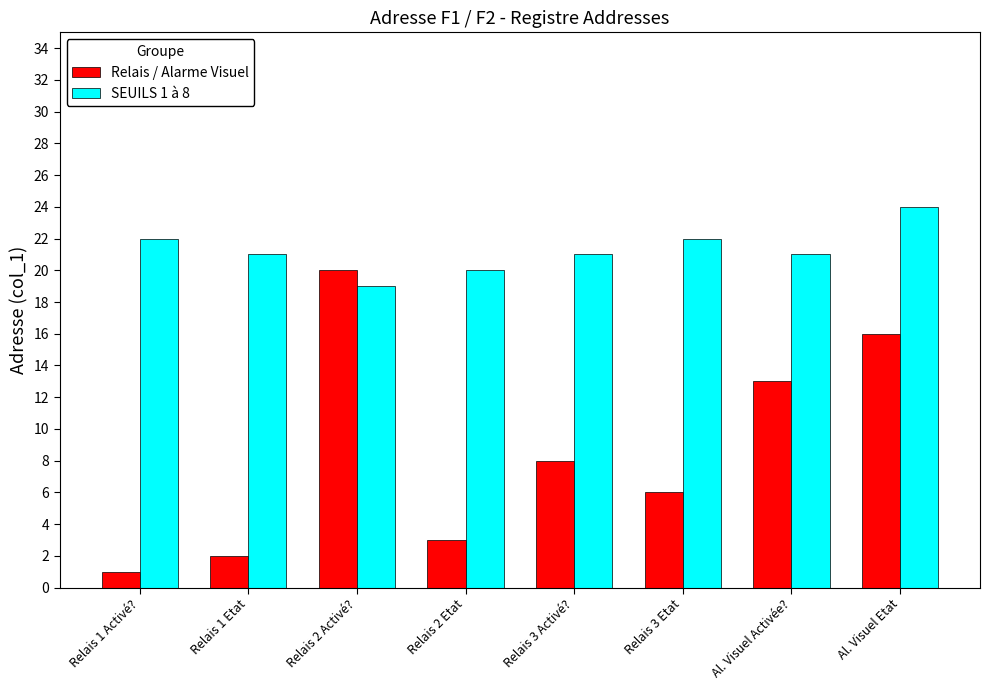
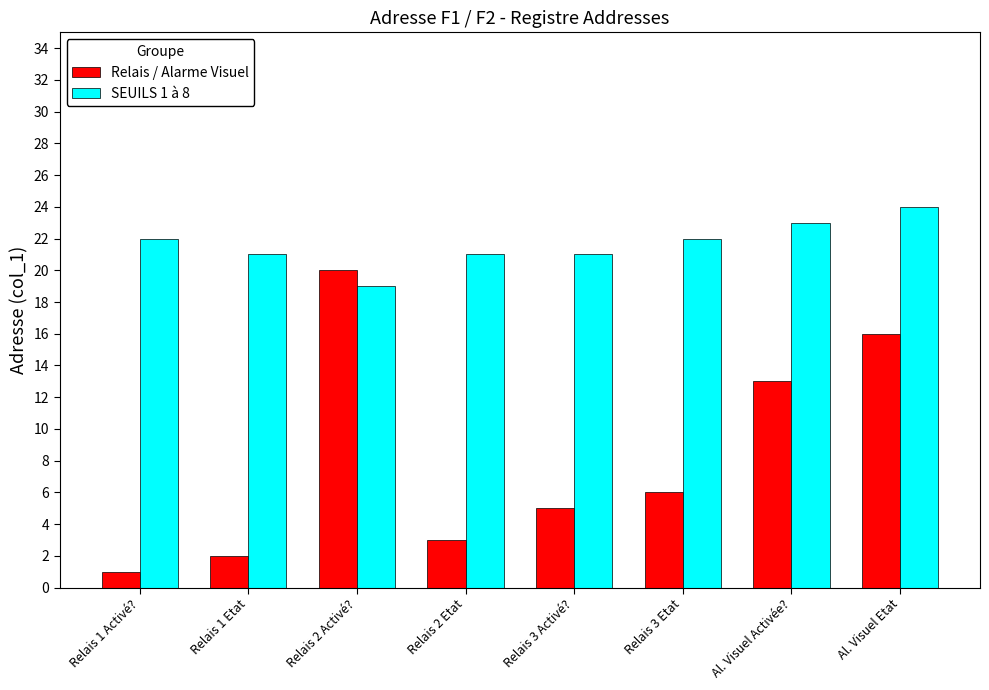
  {
    "Relais / Alarme Visuel": {
      "Relais 1 Activé?": 1,
      "Relais 1 Etat": 2,
      "Relais 2 Activé?": 20,
      "Relais 2 Etat": 3,
-     "Relais 3 Activé?": 8,
+     "Relais 3 Activé?": 5,
      "Relais 3 Etat": 6,
      "Al. Visuel Activée?": 13,
      "Al. Visuel Etat": 16
    },
    "SEUILS 1 à 8": {
      "Relais 1 Activé?": 22,
      "Relais 1 Etat": 21,
      "Relais 2 Activé?": 19,
-     "Relais 2 Etat": 20,
+     "Relais 2 Etat": 21,
      "Relais 3 Activé?": 21,
      "Relais 3 Etat": 22,
-     "Al. Visuel Activée?": 21,
+     "Al. Visuel Activée?": 23,
      "Al. Visuel Etat": 24
    }
  }
